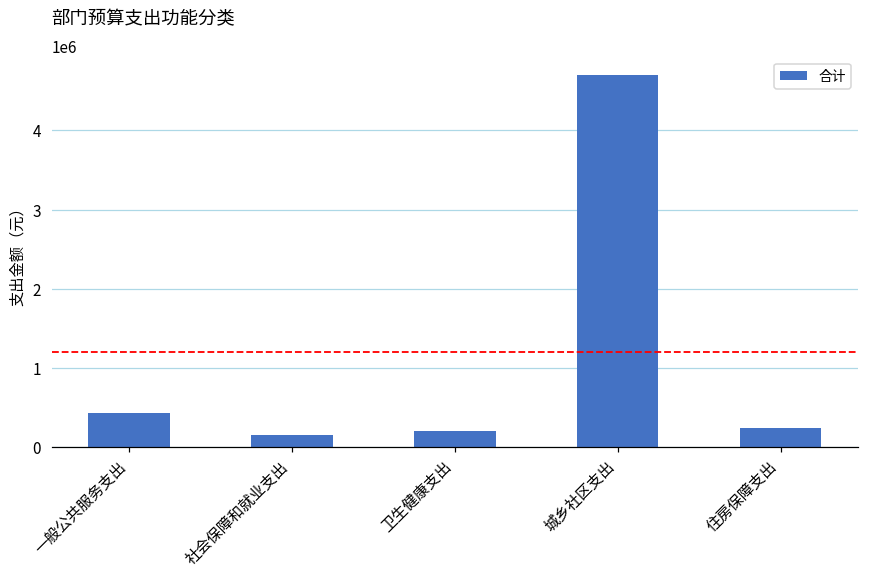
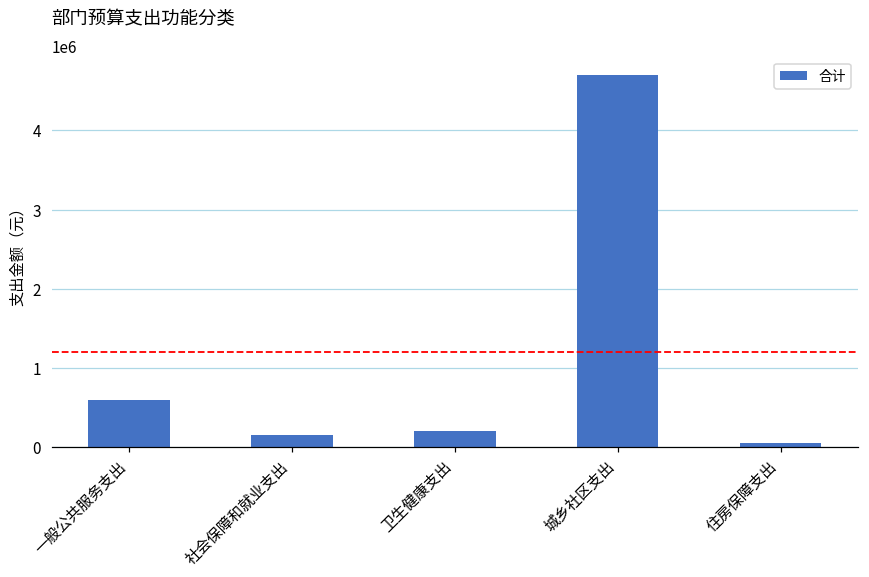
  {
-   "一般公共服务支出": 400000,
+   "一般公共服务支出": 600000,
    "社会保障和就业支出": 200000,
    "卫生健康支出": 200000,
    "城乡社区支出": 4700000,
-   "住房保障支出": 200000
+   "住房保障支出": 100000
  }
